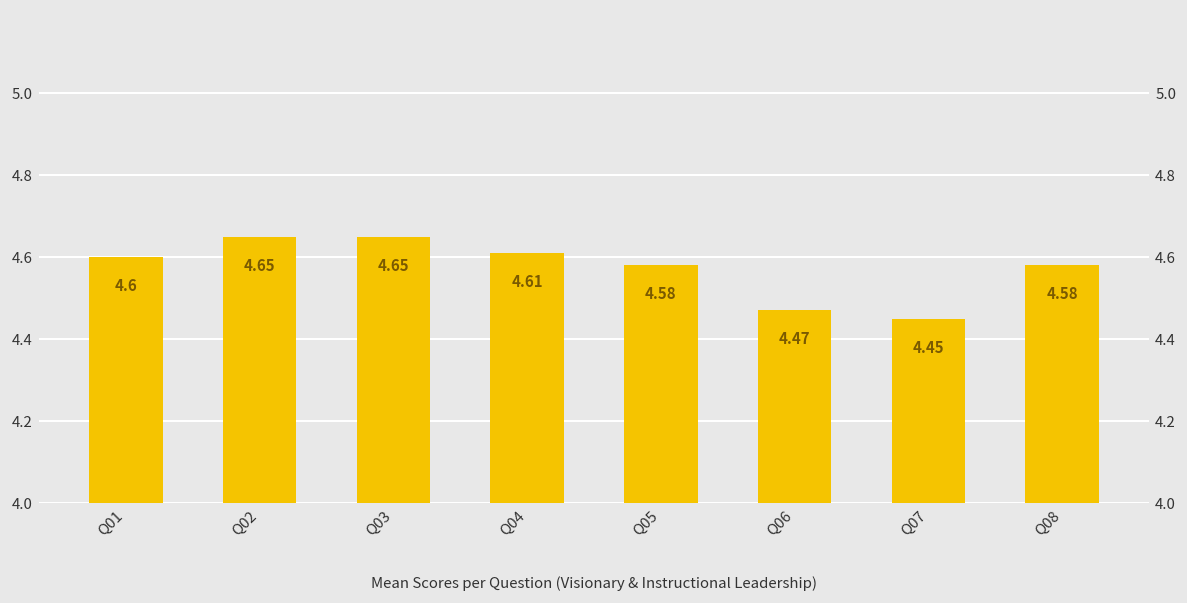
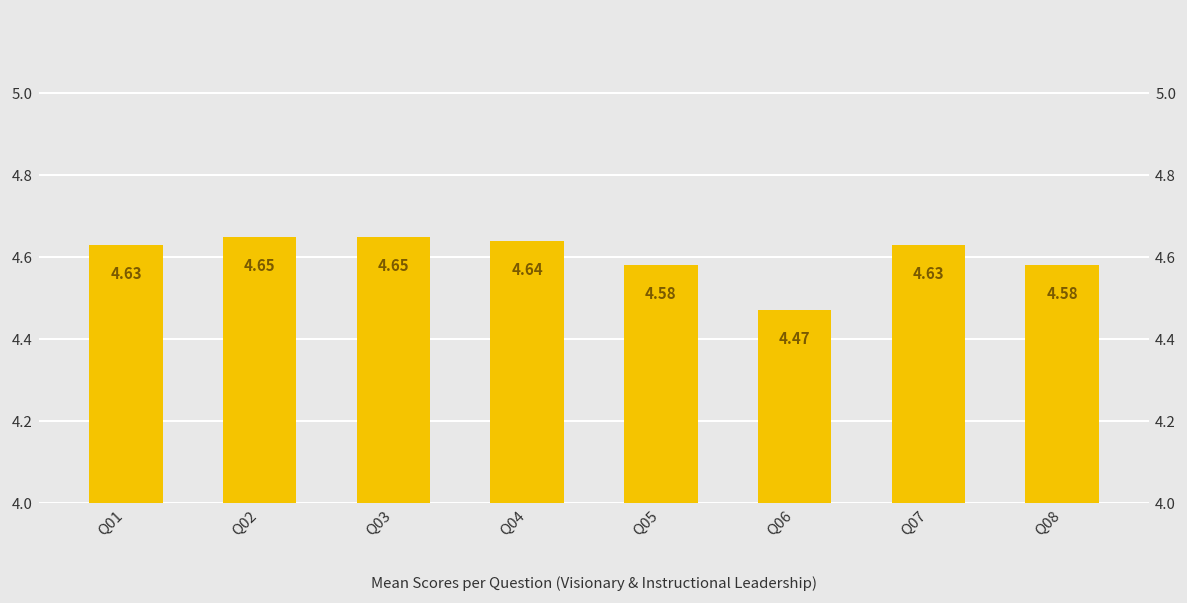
  {
-   "Q01": 4.6,
+   "Q01": 4.63,
    "Q02": 4.65,
    "Q03": 4.65,
-   "Q04": 4.61,
+   "Q04": 4.64,
    "Q05": 4.58,
    "Q06": 4.47,
-   "Q07": 4.45,
+   "Q07": 4.63,
    "Q08": 4.58
  }
